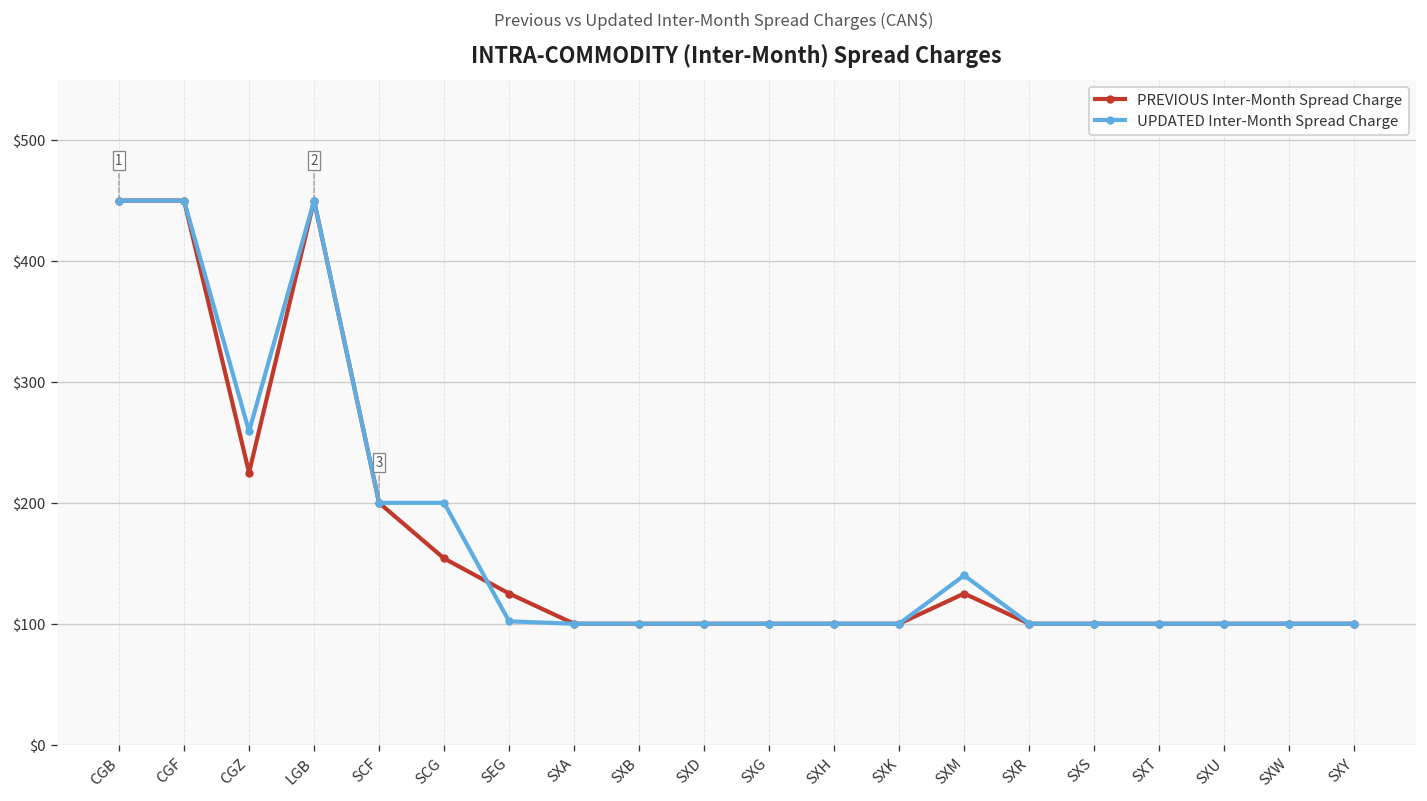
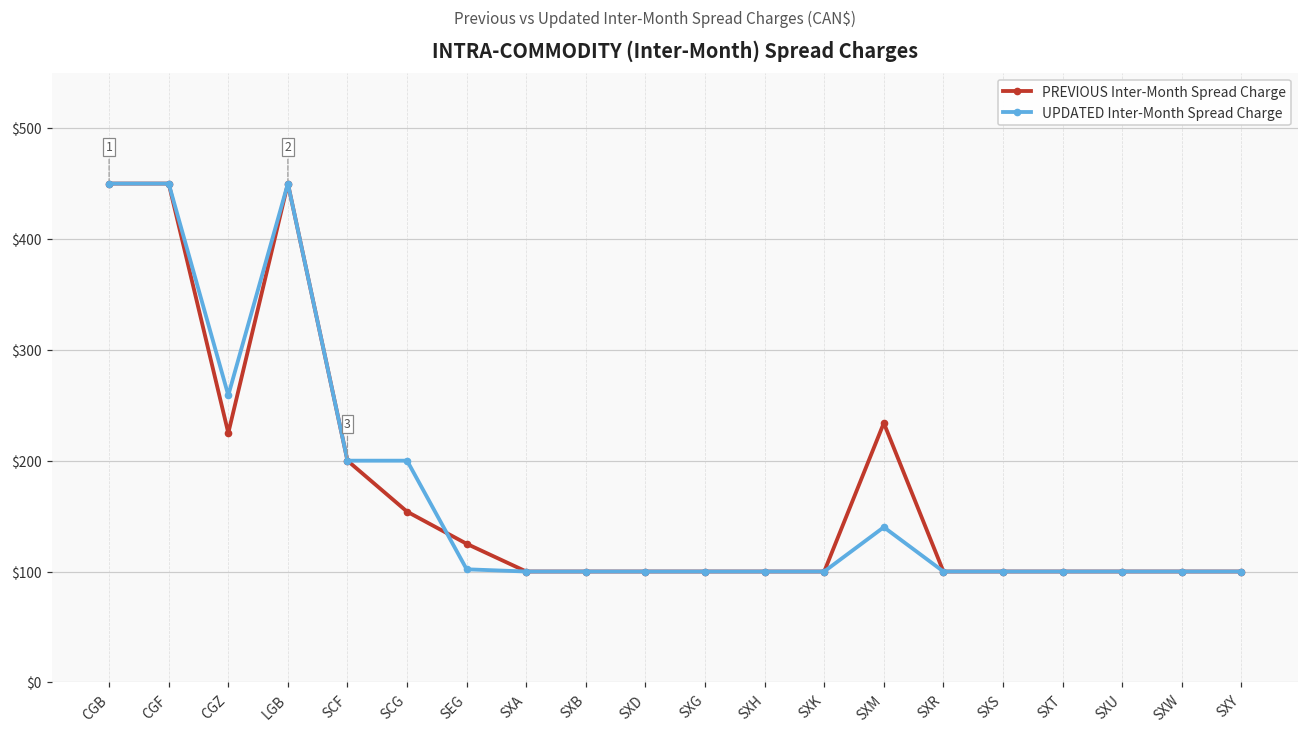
  {
    "PREVIOUS Inter-Month Spread Charge": {
      "CGZ": "$225",
      "SCG": "$154",
      "SEG": "$125",
-     "SXM": "$125"
+     "SXM": "$234"
    },
    "UPDATED Inter-Month Spread Charge": {
      "CGZ": "$259",
      "SCG": "$200",
      "SEG": "$102",
      "SXM": "$140"
    }
  }
